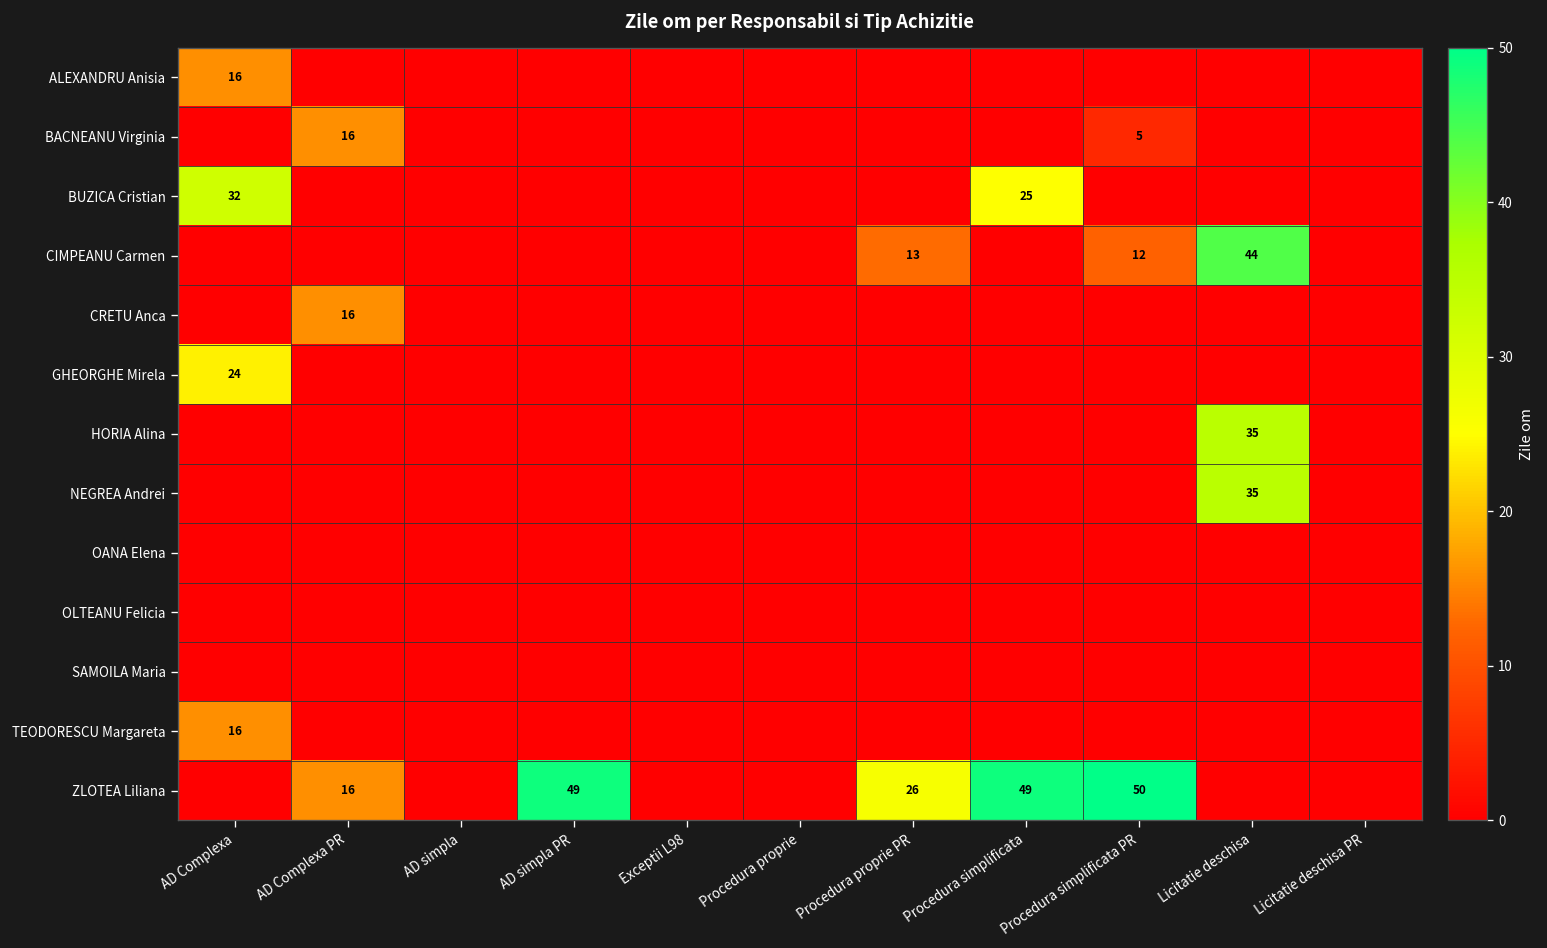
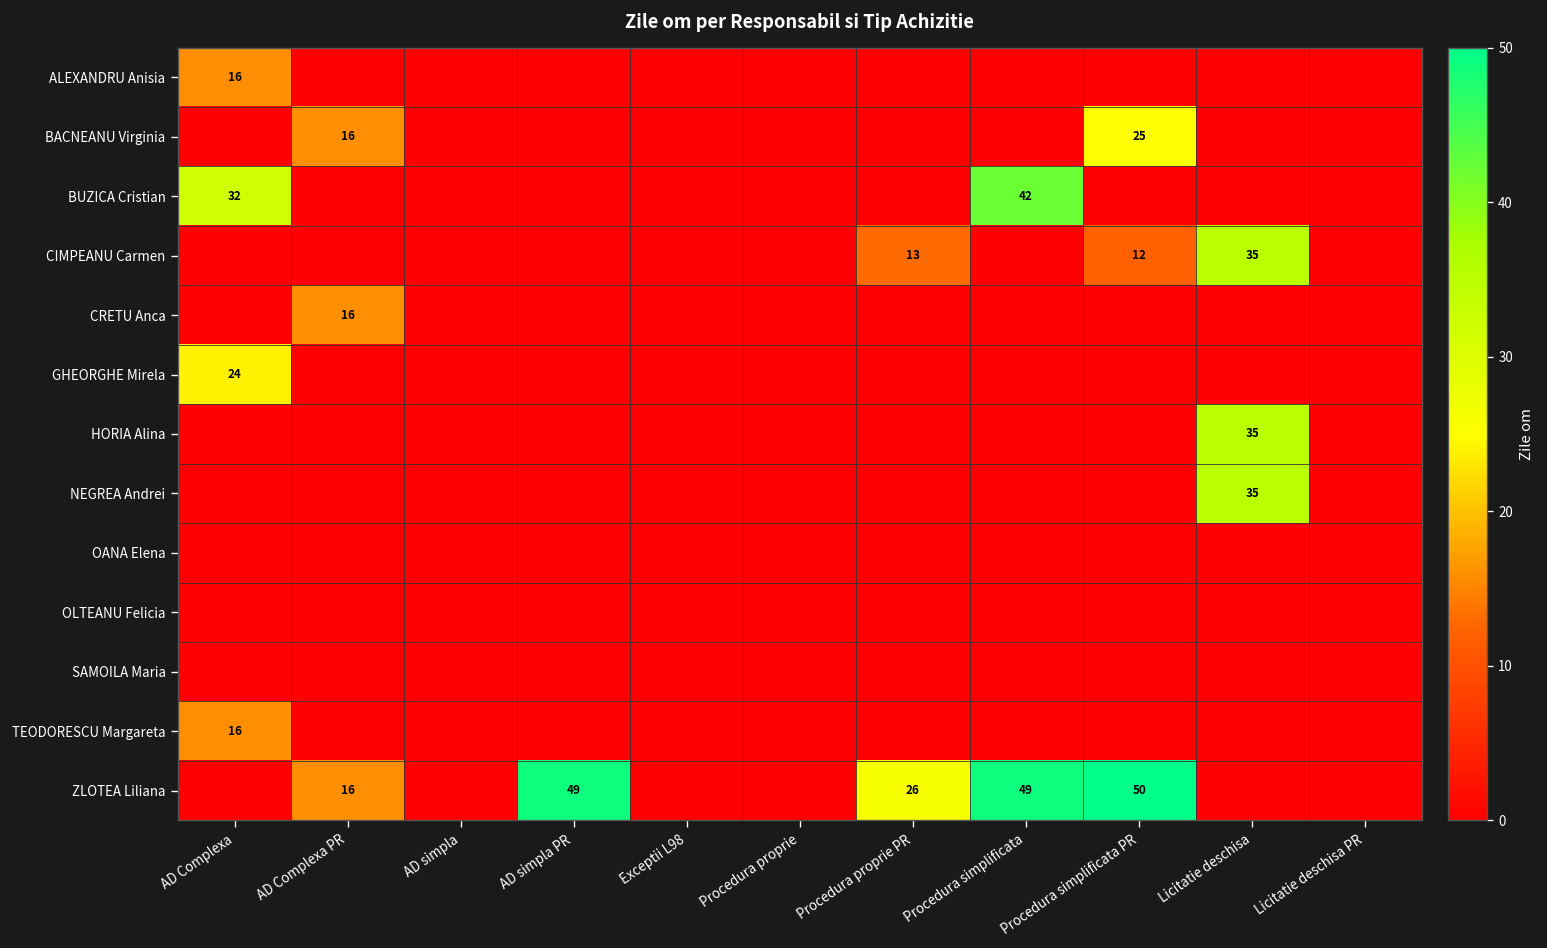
  {
    "ALEXANDRU Anisia": {
      "AD Complexa": 16
    },
    "BACNEANU Virginia": {
      "AD Complexa PR": 16,
-     "Procedura simplificata PR": 5
+     "Procedura simplificata PR": 25
    },
    "BUZICA Cristian": {
      "AD Complexa": 32,
-     "Procedura simplificata": 25
+     "Procedura simplificata": 42
    },
    "CIMPEANU Carmen": {
      "Procedura proprie PR": 13,
      "Procedura simplificata PR": 12,
-     "Licitatie deschisa": 44
+     "Licitatie deschisa": 35
    },
    "CRETU Anca": {
      "AD Complexa PR": 16
    },
    "GHEORGHE Mirela": {
      "AD Complexa": 24
    },
    "HORIA Alina": {
      "Licitatie deschisa": 35
    },
    "NEGREA Andrei": {
      "Licitatie deschisa": 35
    },
    "TEODORESCU Margareta": {
      "AD Complexa": 16
    },
    "ZLOTEA Liliana": {
      "AD Complexa PR": 16,
      "AD simpla PR": 49,
      "Procedura proprie PR": 26,
      "Procedura simplificata": 49,
      "Procedura simplificata PR": 50
    }
  }
